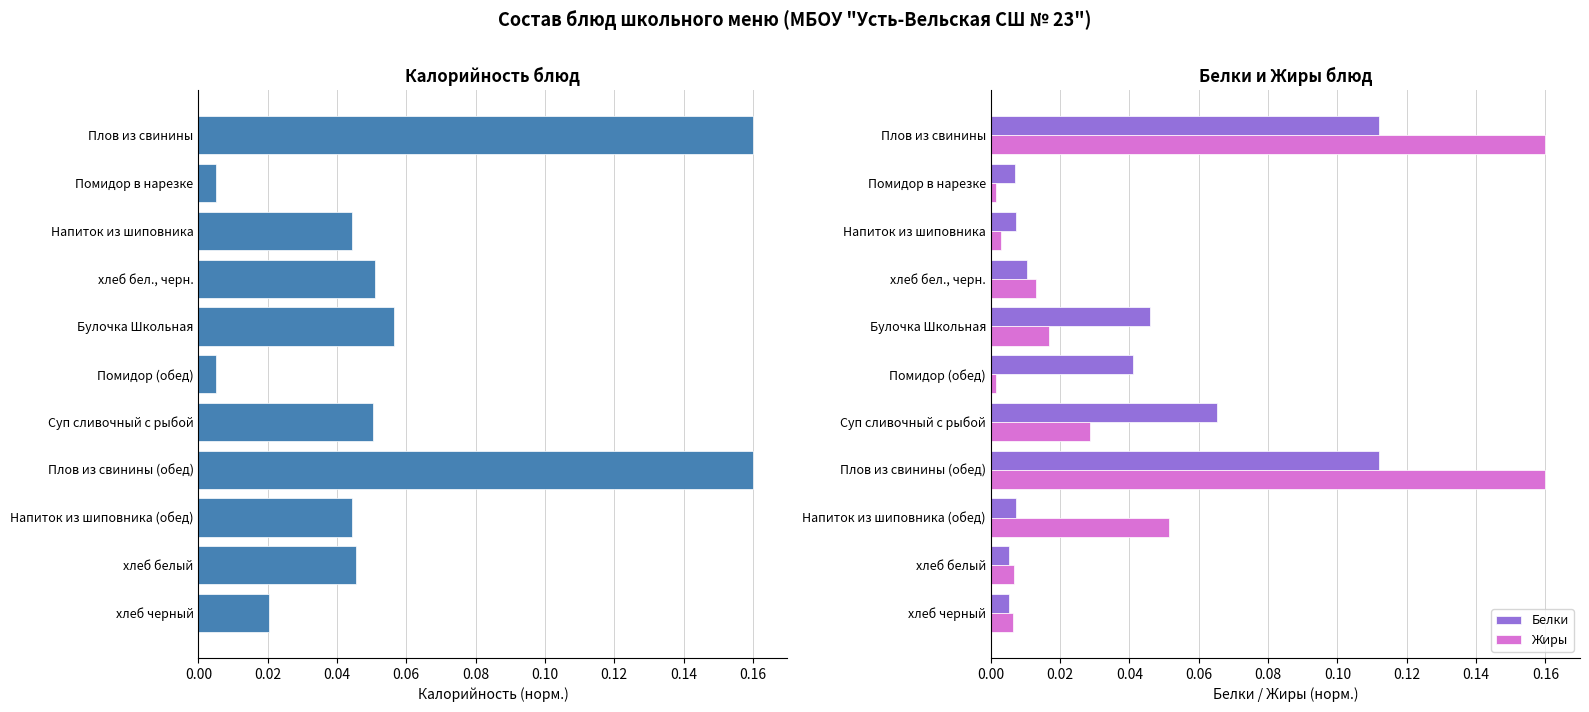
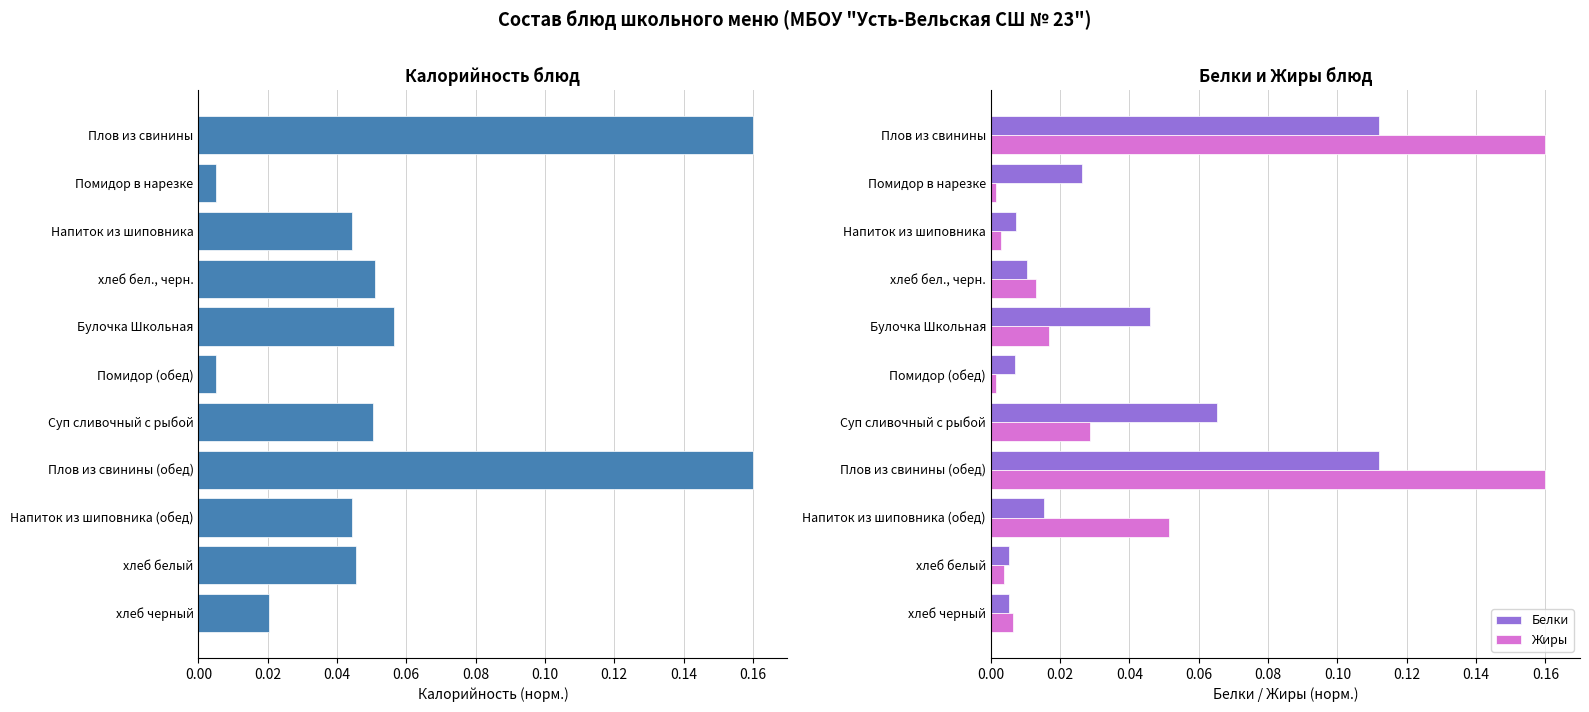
  {
    "Калорийность блюд": {
      "Плов из свинины": 0.160,
      "Помидор в нарезке": 0.005,
      "Напиток из шиповника": 0.044,
      "хлеб бел., черн.": 0.051,
      "Булочка Школьная": 0.056,
      "Помидор (обед)": 0.005,
      "Суп сливочный с рыбой": 0.050,
      "Плов из свинины (обед)": 0.160,
      "Напиток из шиповника (обед)": 0.044,
      "хлеб белый": 0.046,
      "хлеб черный": 0.020
    },
    "Белки и Жиры блюд": {
      "Белки": {
        "Плов из свинины": 0.112,
-       "Помидор в нарезке": 0.007,
+       "Помидор в нарезке": 0.026,
        "Напиток из шиповника": 0.007,
        "хлеб бел., черн.": 0.011,
        "Булочка Школьная": 0.046,
-       "Помидор (обед)": 0.041,
+       "Помидор (обед)": 0.007,
        "Суп сливочный с рыбой": 0.065,
        "Плов из свинины (обед)": 0.112,
-       "Напиток из шиповника (обед)": 0.007,
+       "Напиток из шиповника (обед)": 0.015,
        "хлеб белый": 0.005,
        "хлеб черный": 0.005
      },
      "Жиры": {
        "Плов из свинины": 0.160,
        "Помидор в нарезке": 0.002,
        "Напиток из шиповника": 0.003,
        "хлеб бел., черн.": 0.013,
        "Булочка Школьная": 0.017,
        "Помидор (обед)": 0.002,
        "Суп сливочный с рыбой": 0.028,
        "Плов из свинины (обед)": 0.160,
        "Напиток из шиповника (обед)": 0.052,
-       "хлеб белый": 0.007,
+       "хлеб белый": 0.004,
        "хлеб черный": 0.006
      }
    }
  }
